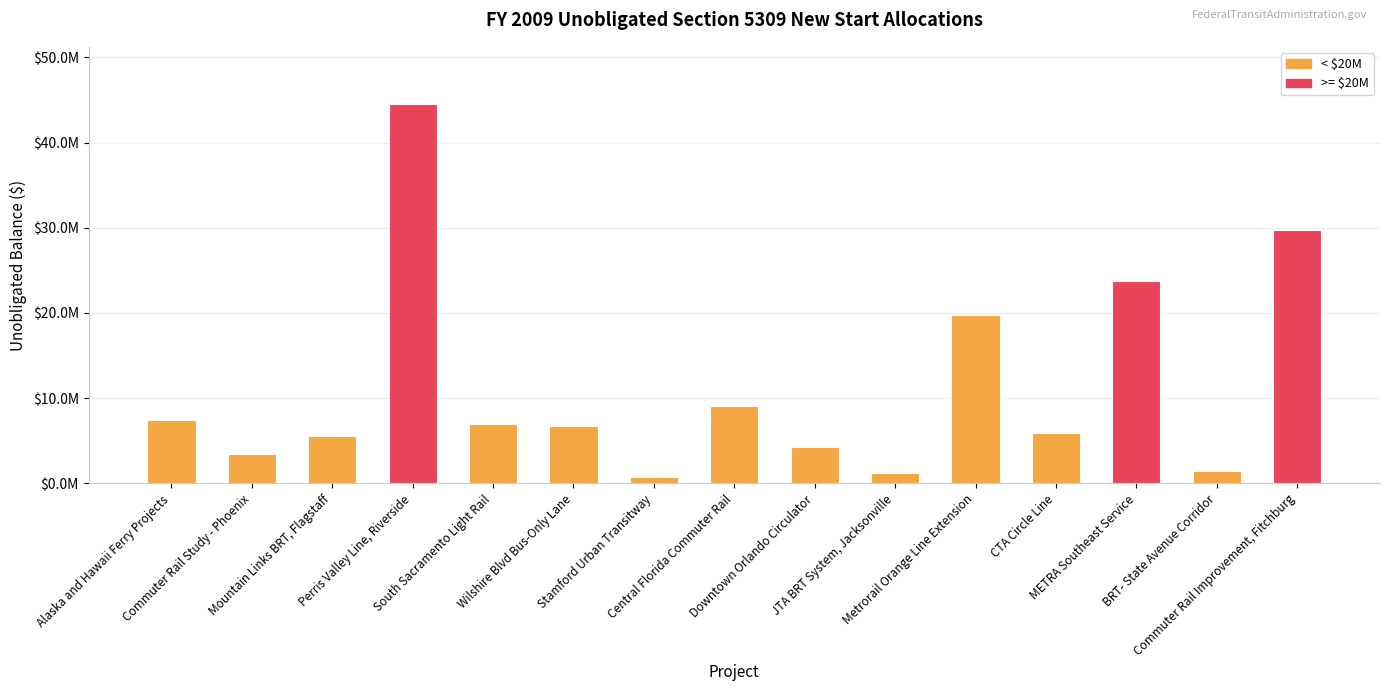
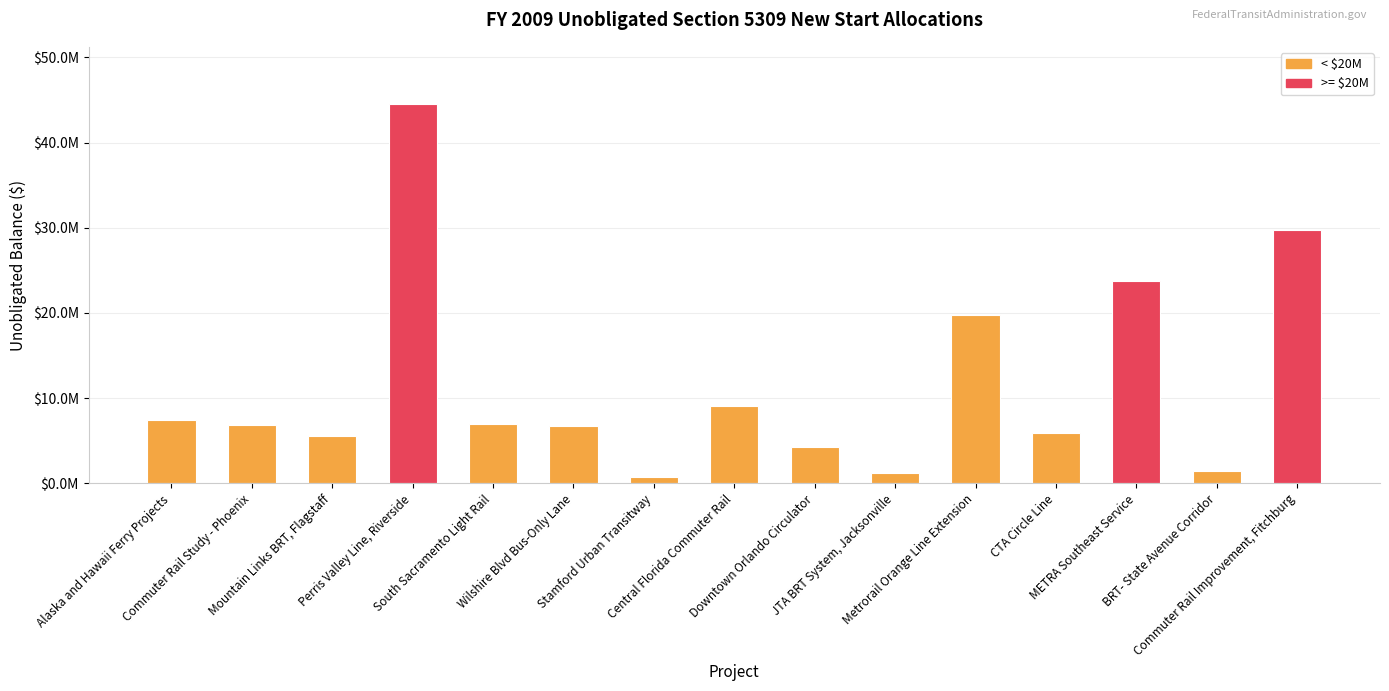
  {
    "Alaska and Hawaii Ferry Projects": "$7000000",
-   "Commuter Rail Study - Phoenix": "$3000000",
+   "Commuter Rail Study - Phoenix": "$7000000",
    "Mountain Links BRT, Flagstaff": "$6000000",
    "Perris Valley Line, Riverside": "$45000000",
    "South Sacramento Light Rail": "$7000000",
    "Wilshire Blvd Bus-Only Lane": "$7000000",
    "Stamford Urban Transitway": "$1000000",
    "Central Florida Commuter Rail": "$9000000",
    "Downtown Orlando Circulator": "$4000000",
    "JTA BRT System, Jacksonville": "$1000000",
    "Metrorail Orange Line Extension": "$20000000",
    "CTA Circle Line": "$6000000",
    "METRA Southeast Service": "$24000000",
    "BRT- State Avenue Corridor": "$1000000",
    "Commuter Rail Improvement, Fitchburg": "$30000000"
  }
